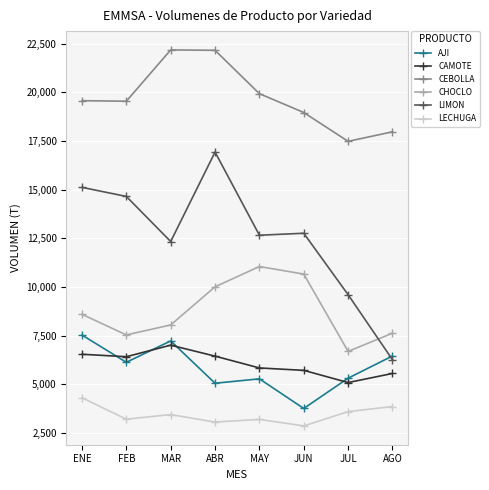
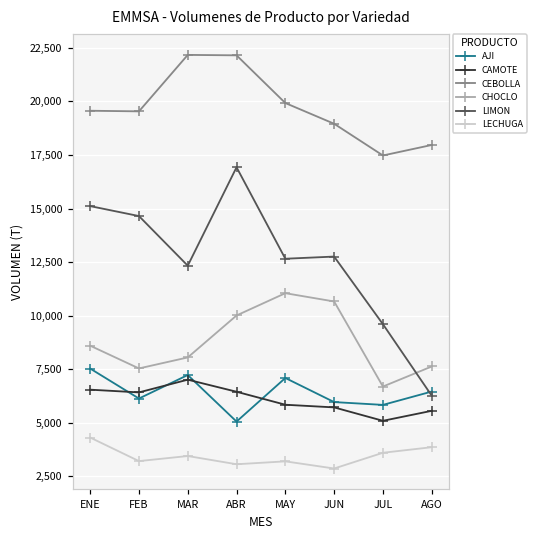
  {
    "AJI": {
      "ENE": "7,500",
      "FEB": "6,100",
      "MAR": "7,200",
      "ABR": "5,100",
-     "MAY": "5,300",
-     "JUN": "3,800",
-     "JUL": "5,300",
+     "MAY": "7,100",
+     "JUN": "6,000",
+     "JUL": "5,800",
      "AGO": "6,500"
    }
  }
